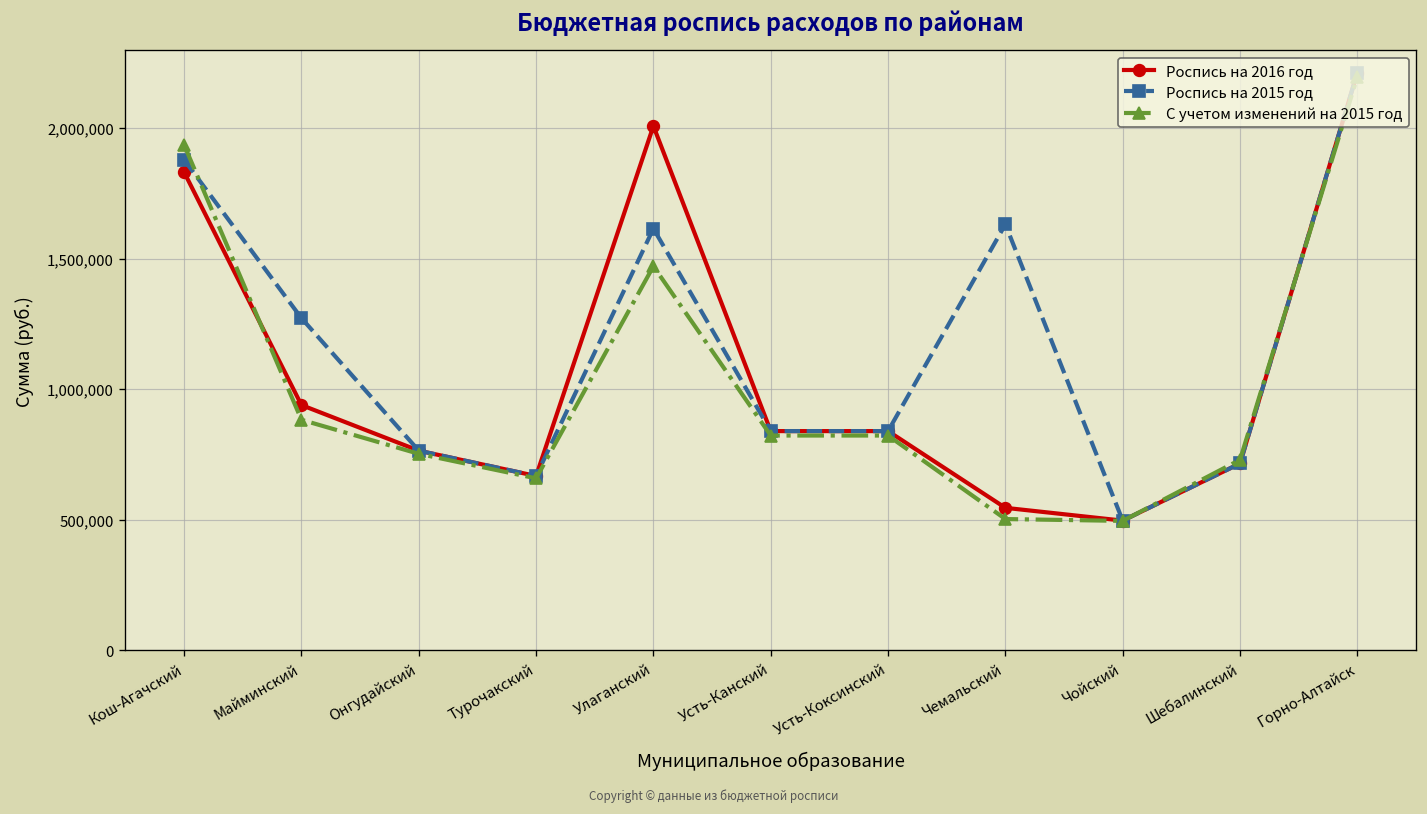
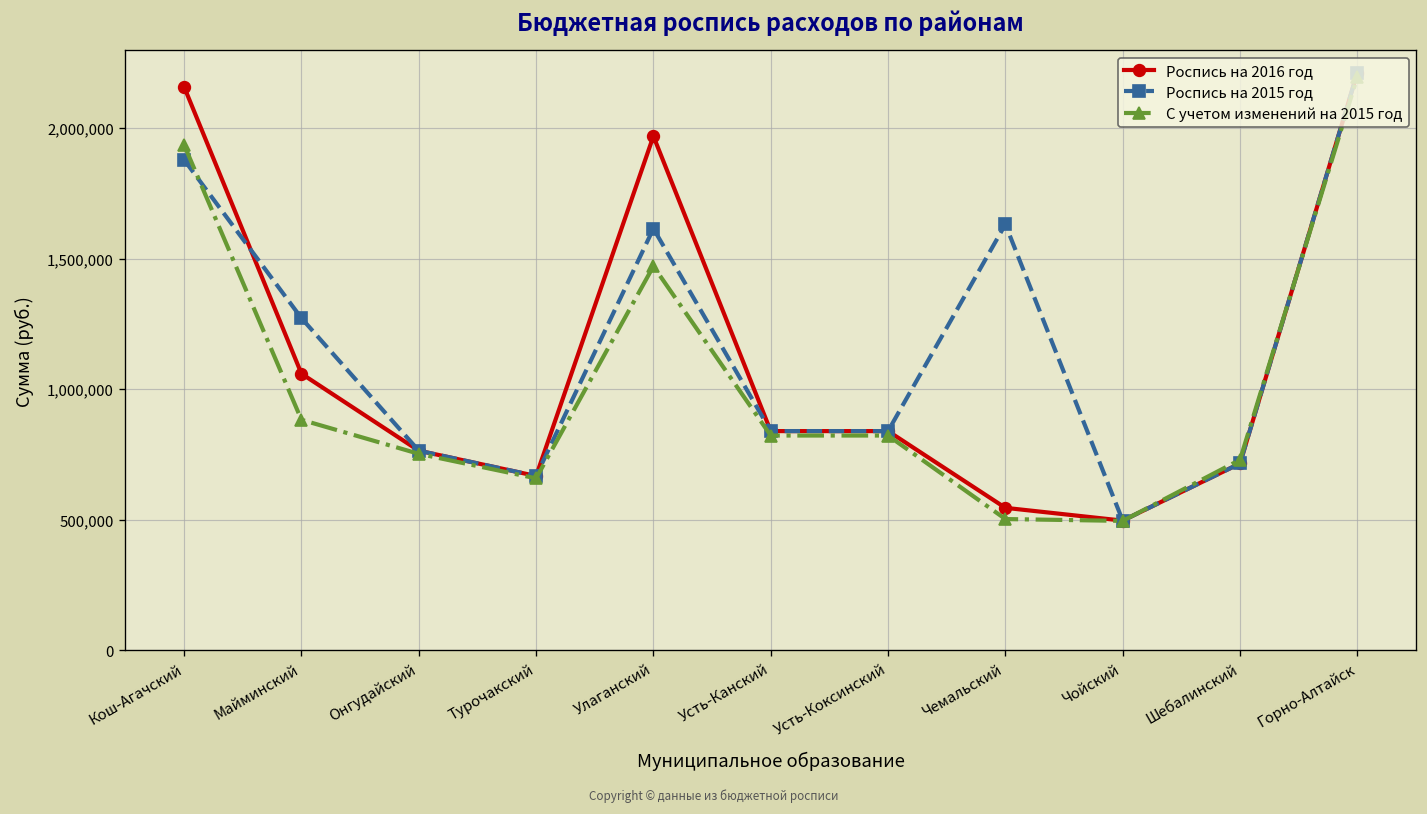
  {
    "Роспись на 2016 год": {
-     "Кош-Агачский": "1,830,000",
-     "Майминский": "940,000",
-     "Улаганский": "2,010,000",
+     "Кош-Агачский": "2,160,000",
+     "Майминский": "1,060,000",
+     "Улаганский": "1,970,000",
      "Чемальский": "550,000"
    },
    "Роспись на 2015 год": {
      "Кош-Агачский": "1,880,000",
      "Майминский": "1,270,000",
      "Улаганский": "1,620,000",
      "Чемальский": "1,630,000"
    },
    "С учетом изменений на 2015 год": {
      "Кош-Агачский": "1,940,000",
      "Майминский": "880,000",
      "Онгудайский": "750,000",
      "Улаганский": "1,470,000",
      "Усть-Канский": "820,000",
      "Усть-Коксинский": "820,000",
      "Чемальский": "500,000",
      "Шебалинский": "730,000"
    }
  }
